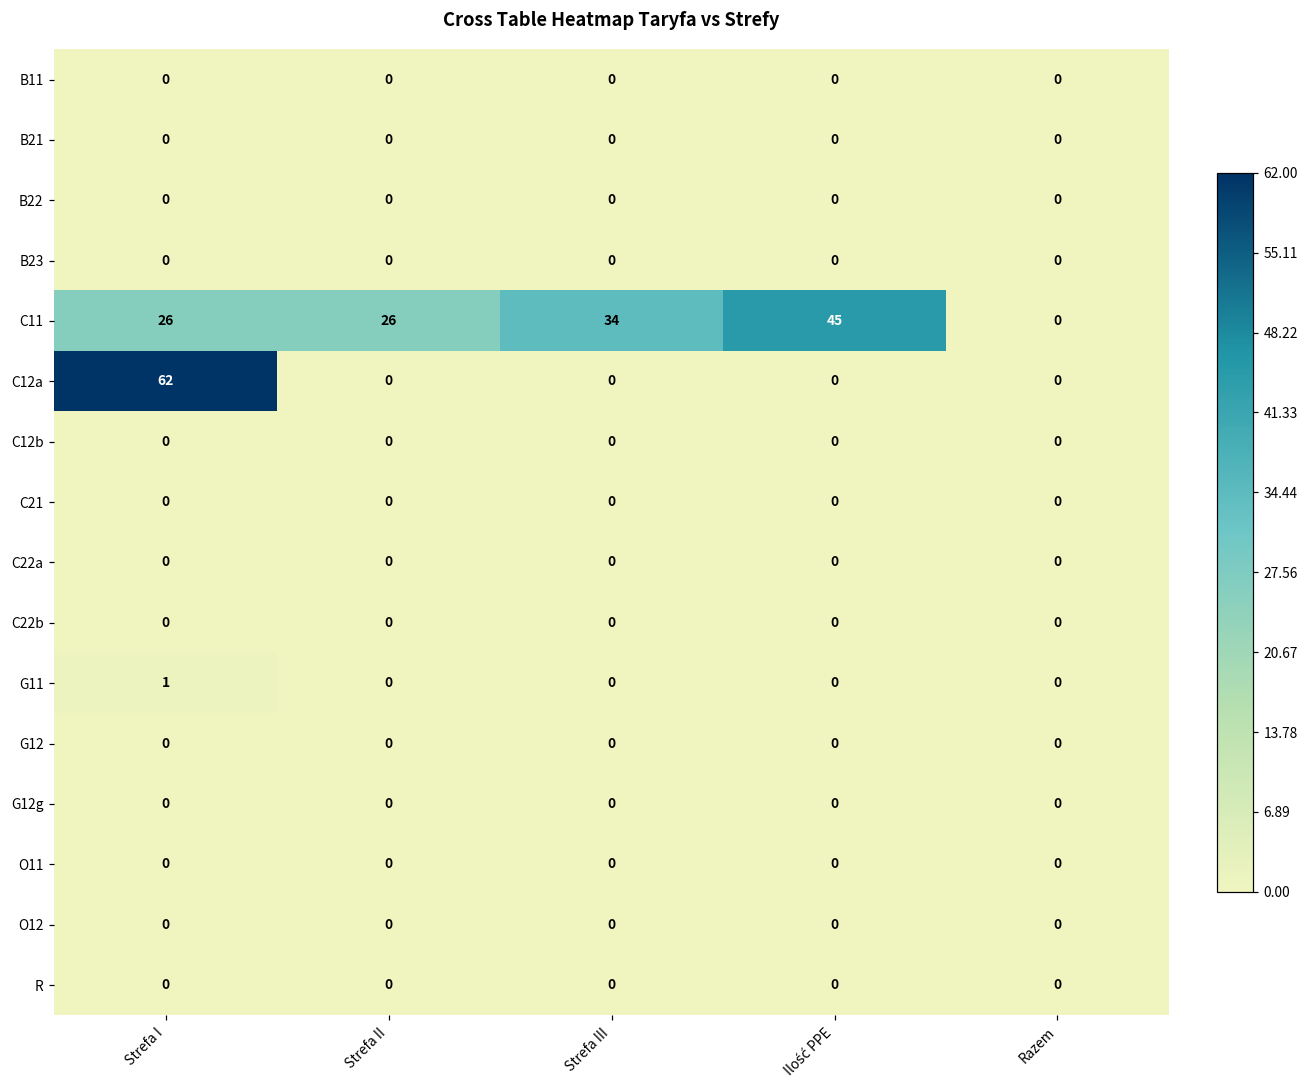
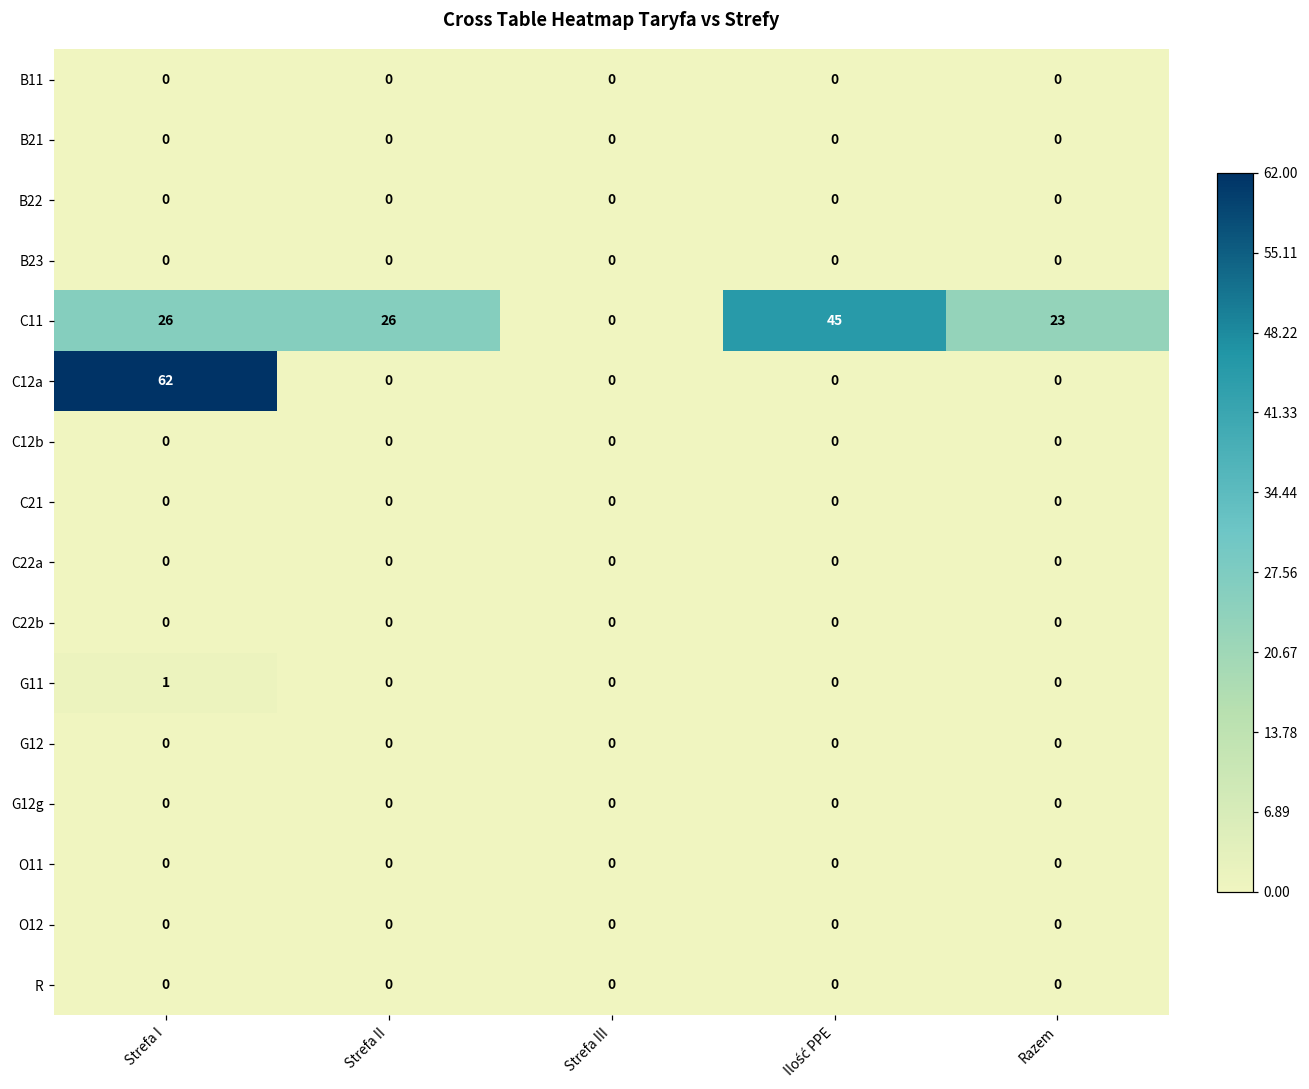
  {
    "B11": {
      "Strefa I": 0,
      "Strefa II": 0,
      "Strefa III": 0,
      "Ilość PPE": 0,
      "Razem": 0
    },
    "B21": {
      "Strefa I": 0,
      "Strefa II": 0,
      "Strefa III": 0,
      "Ilość PPE": 0,
      "Razem": 0
    },
    "B22": {
      "Strefa I": 0,
      "Strefa II": 0,
      "Strefa III": 0,
      "Ilość PPE": 0,
      "Razem": 0
    },
    "B23": {
      "Strefa I": 0,
      "Strefa II": 0,
      "Strefa III": 0,
      "Ilość PPE": 0,
      "Razem": 0
    },
    "C11": {
      "Strefa I": 26,
      "Strefa II": 26,
-     "Strefa III": 34,
+     "Strefa III": 0,
      "Ilość PPE": 45,
-     "Razem": 0
+     "Razem": 23
    },
    "C12a": {
      "Strefa I": 62,
      "Strefa II": 0,
      "Strefa III": 0,
      "Ilość PPE": 0,
      "Razem": 0
    },
    "C12b": {
      "Strefa I": 0,
      "Strefa II": 0,
      "Strefa III": 0,
      "Ilość PPE": 0,
      "Razem": 0
    },
    "C21": {
      "Strefa I": 0,
      "Strefa II": 0,
      "Strefa III": 0,
      "Ilość PPE": 0,
      "Razem": 0
    },
    "C22a": {
      "Strefa I": 0,
      "Strefa II": 0,
      "Strefa III": 0,
      "Ilość PPE": 0,
      "Razem": 0
    },
    "C22b": {
      "Strefa I": 0,
      "Strefa II": 0,
      "Strefa III": 0,
      "Ilość PPE": 0,
      "Razem": 0
    },
    "G11": {
      "Strefa I": 1,
      "Strefa II": 0,
      "Strefa III": 0,
      "Ilość PPE": 0,
      "Razem": 0
    },
    "G12": {
      "Strefa I": 0,
      "Strefa II": 0,
      "Strefa III": 0,
      "Ilość PPE": 0,
      "Razem": 0
    },
    "G12g": {
      "Strefa I": 0,
      "Strefa II": 0,
      "Strefa III": 0,
      "Ilość PPE": 0,
      "Razem": 0
    },
    "O11": {
      "Strefa I": 0,
      "Strefa II": 0,
      "Strefa III": 0,
      "Ilość PPE": 0,
      "Razem": 0
    },
    "O12": {
      "Strefa I": 0,
      "Strefa II": 0,
      "Strefa III": 0,
      "Ilość PPE": 0,
      "Razem": 0
    },
    "R": {
      "Strefa I": 0,
      "Strefa II": 0,
      "Strefa III": 0,
      "Ilość PPE": 0,
      "Razem": 0
    }
  }
